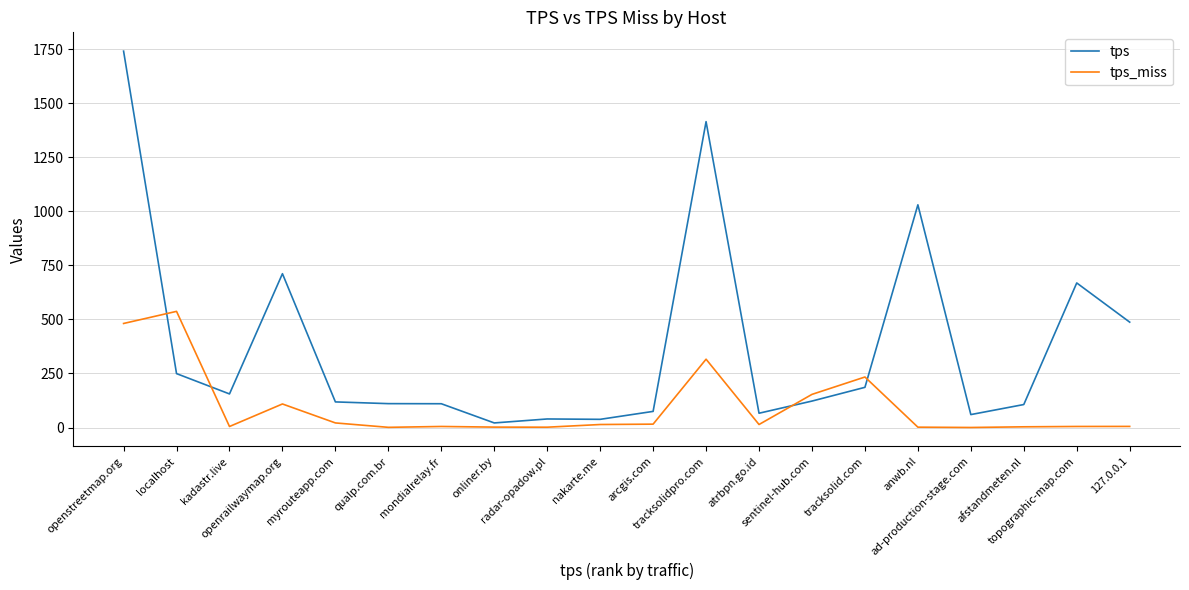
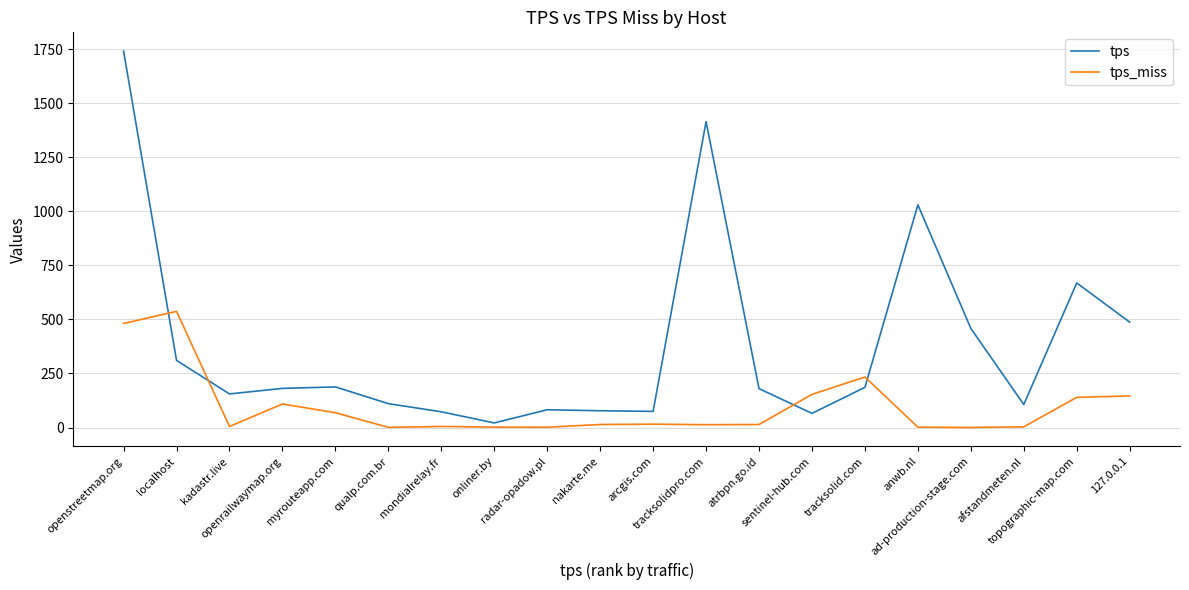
  {
    "tps": {
      "openstreetmap.org": 1740,
-     "localhost": 250,
+     "localhost": 310,
      "kadastr.live": 160,
-     "openrailwaymap.org": 710,
-     "myrouteapp.com": 120,
+     "openrailwaymap.org": 180,
+     "myrouteapp.com": 190,
      "qualp.com.br": 110,
-     "mondialrelay.fr": 110,
+     "mondialrelay.fr": 70,
      "onliner.by": 20,
-     "radar-opadow.pl": 40,
-     "nakarte.me": 40,
+     "radar-opadow.pl": 80,
+     "nakarte.me": 80,
      "arcgis.com": 70,
      "tracksolidpro.com": 1410,
-     "atrbpn.go.id": 70,
-     "sentinel-hub.com": 120,
+     "atrbpn.go.id": 180,
+     "sentinel-hub.com": 70,
      "tracksolid.com": 190,
      "anwb.nl": 1030,
-     "ad-production-stage.com": 60,
+     "ad-production-stage.com": 460,
      "afstandmeten.nl": 110,
      "topographic-map.com": 670,
      "127.0.0.1": 490
    },
    "tps_miss": {
      "openstreetmap.org": 480,
      "localhost": 540,
      "kadastr.live": 0,
      "openrailwaymap.org": 110,
-     "myrouteapp.com": 20,
+     "myrouteapp.com": 70,
      "qualp.com.br": 0,
      "mondialrelay.fr": 0,
      "onliner.by": 0,
      "radar-opadow.pl": 0,
      "nakarte.me": 10,
      "arcgis.com": 20,
-     "tracksolidpro.com": 320,
+     "tracksolidpro.com": 10,
      "atrbpn.go.id": 10,
      "sentinel-hub.com": 150,
      "tracksolid.com": 230,
      "anwb.nl": 0,
      "ad-production-stage.com": 0,
      "afstandmeten.nl": 0,
-     "topographic-map.com": 0,
-     "127.0.0.1": 10
+     "topographic-map.com": 140,
+     "127.0.0.1": 150
    }
  }
